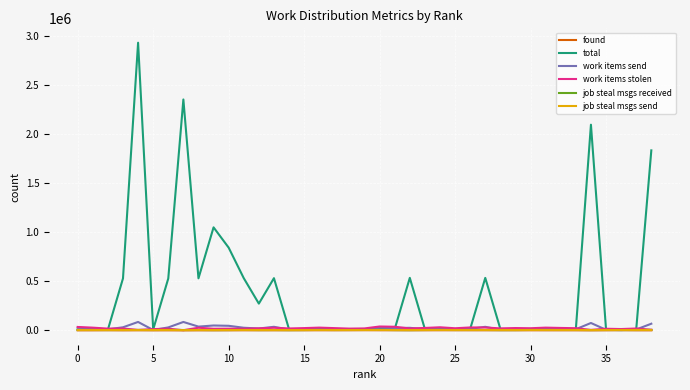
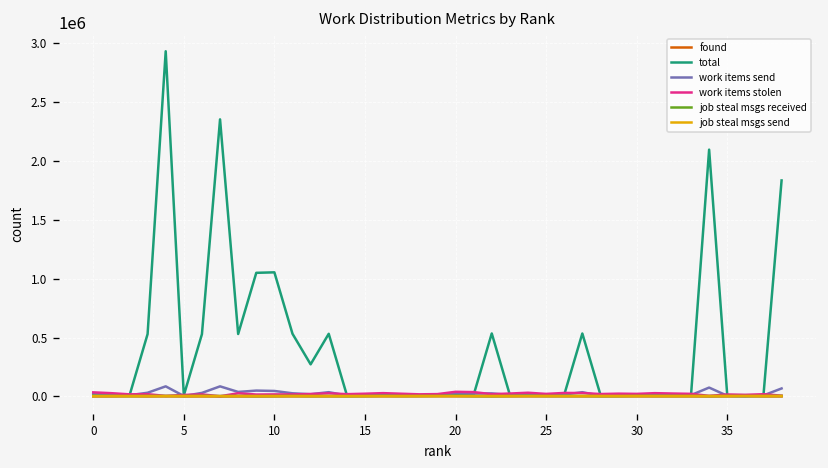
  {
    "total": {
-     "10": 800000
+     "10": 1100000
    },
    "work items send": {
      "10": 0
    }
  }
